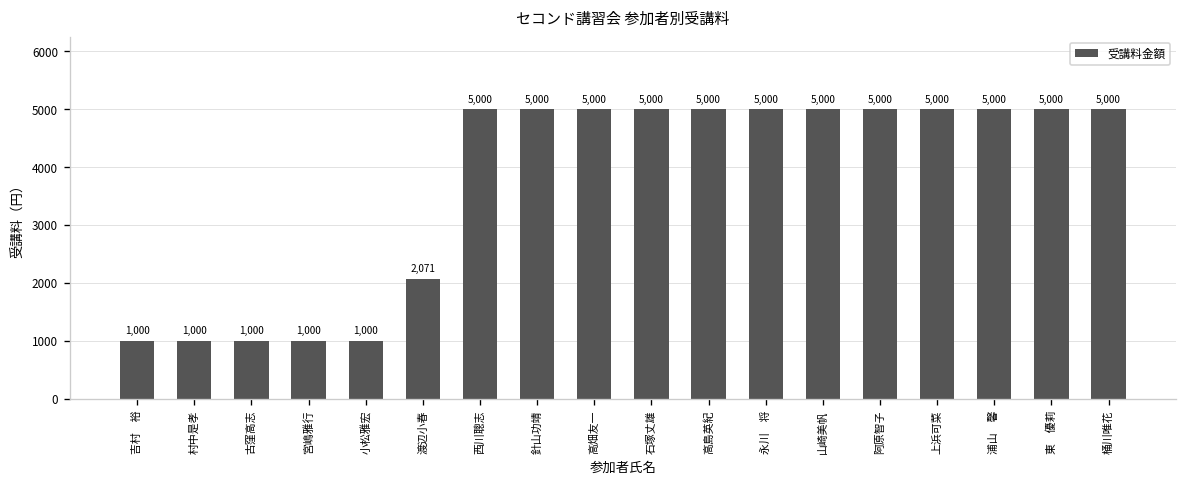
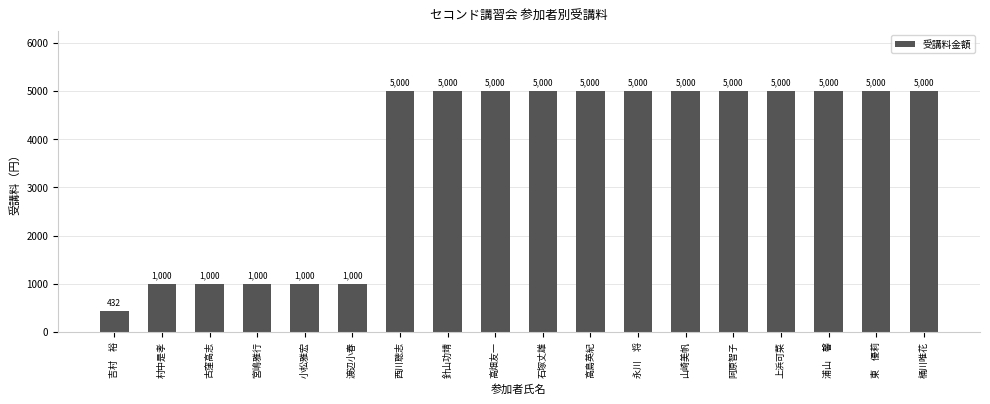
  {
-   "吉村 裕": "1,000",
+   "吉村 裕": "432",
    "村中是孝": "1,000",
    "古窪高志": "1,000",
    "宮嶋雅行": "1,000",
    "小松雅宏": "1,000",
-   "渡辺小春": "2,071",
+   "渡辺小春": "1,000",
    "西川聰志": "5,000",
    "針山功靖": "5,000",
    "高畑友一": "5,000",
    "石塚丈雄": "5,000",
    "高島英紀": "5,000",
    "永川 将": "5,000",
    "山崎美帆": "5,000",
    "阿原智子": "5,000",
    "上浜可菜": "5,000",
    "浦山 馨": "5,000",
    "東 優莉": "5,000",
    "桶川唯花": "5,000"
  }
